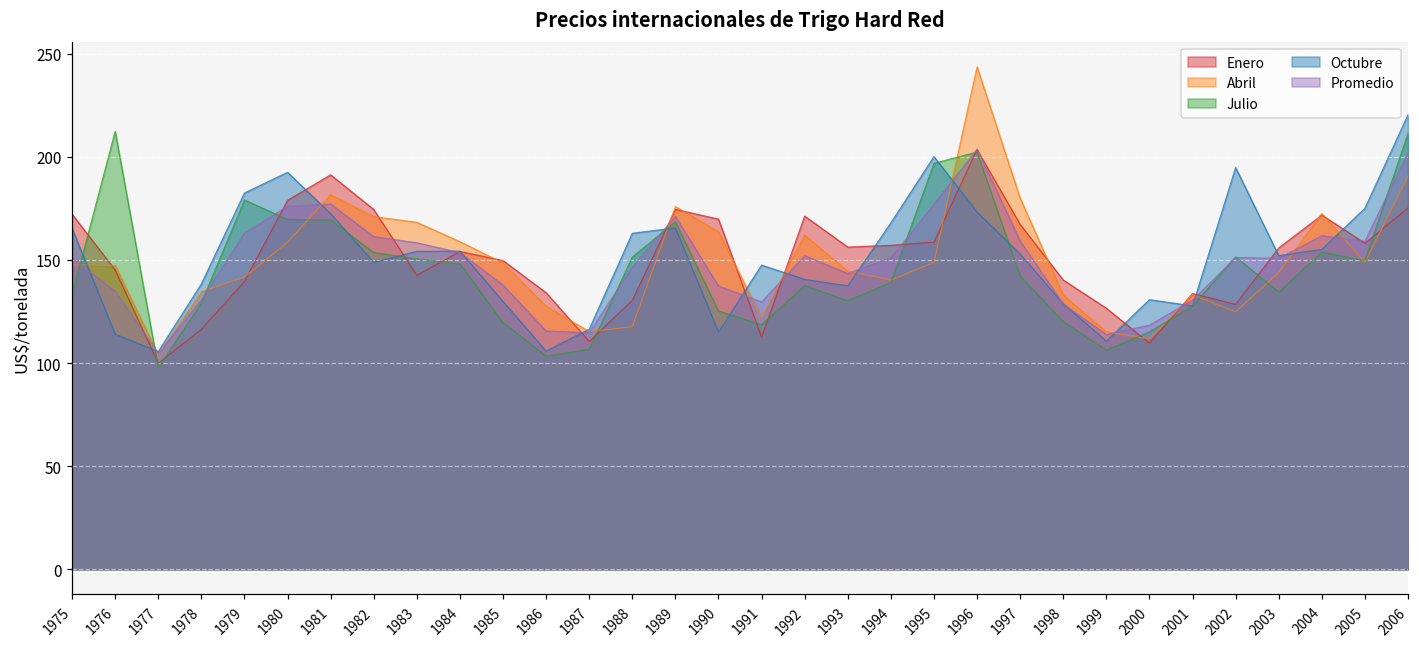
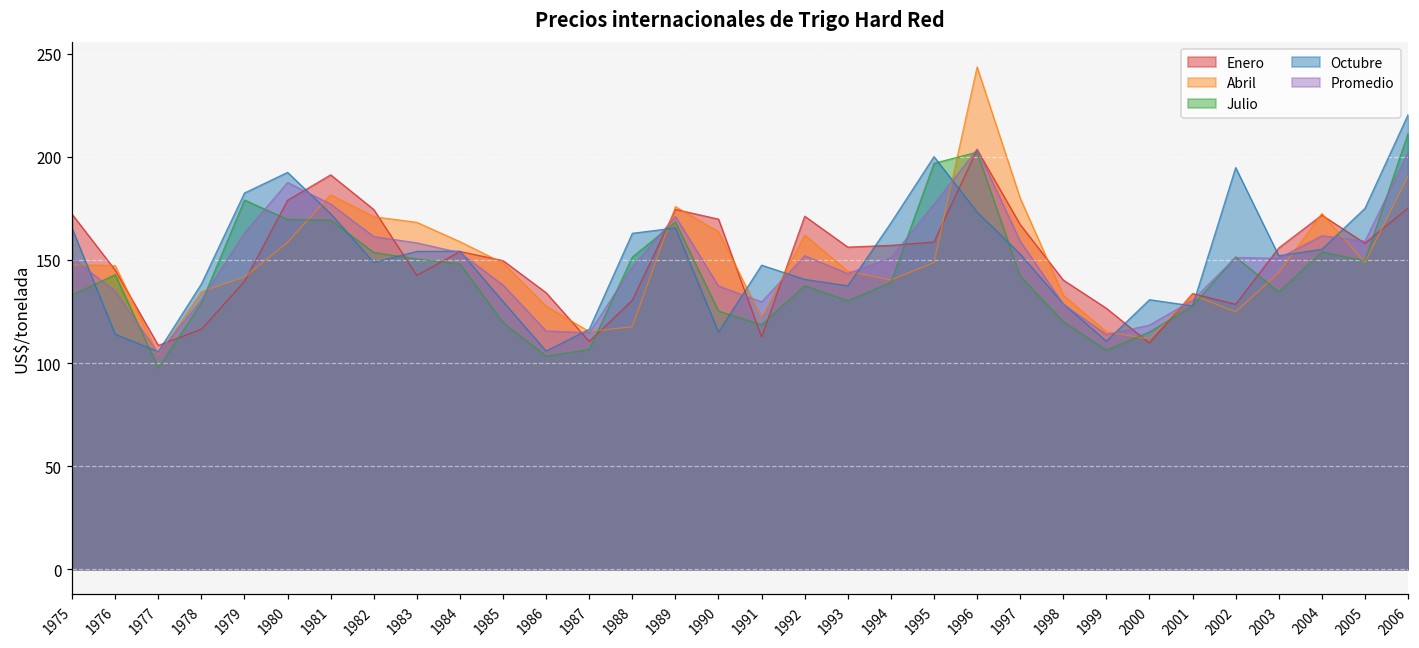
  {
    "Enero": {
      "1975": 172,
      "1976": 145,
-     "1977": 100,
+     "1977": 109,
      "1978": 116,
      "1979": 140,
      "1980": 179,
      "1981": 191,
      "1982": 174,
      "1983": 143,
      "1986": 134,
      "1987": 111,
      "1988": 130,
      "1989": 175,
      "1990": 170,
      "1991": 113,
      "1992": 171,
      "1993": 156,
      "1994": 157,
      "1995": 159,
      "1997": 167,
      "1998": 140,
      "1999": 127,
      "2000": 110,
      "2002": 128,
      "2003": 156,
      "2006": 175
    },
    "Abril": {
      "1975": 148,
      "1976": 147,
      "1978": 135,
      "1979": 142,
      "1980": 159,
      "1981": 182,
      "1982": 171,
      "1983": 168,
      "1984": 159,
      "1986": 128,
      "1988": 118,
      "1989": 176,
      "1990": 164,
      "1991": 122,
      "1992": 162,
      "1995": 149,
      "1996": 244,
      "1997": 180,
      "1998": 133,
      "2000": 112,
      "2002": 125,
      "2003": 144,
      "2006": 191
    },
    "Julio": {
      "1975": 133,
-     "1976": 212,
+     "1976": 143,
      "1977": 98,
      "1978": 129,
      "1979": 179,
      "1980": 170,
      "1981": 169,
      "1982": 154,
      "1983": 151,
      "1984": 148,
      "1985": 120,
      "1986": 103,
      "1987": 107,
      "1988": 151,
      "1989": 168,
      "1990": 125,
      "1991": 119,
      "1992": 138,
      "1993": 130,
      "1995": 197,
      "1997": 142,
      "1998": 120,
      "1999": 106,
      "2000": 115,
      "2003": 134,
      "2006": 211
    },
    "Octubre": {
      "1975": 165,
      "1976": 114,
      "1978": 138,
      "1979": 183,
      "1980": 193,
      "1981": 172,
      "1982": 149,
      "1983": 154,
      "1985": 130,
      "1986": 106,
      "1988": 163,
      "1989": 166,
      "1990": 115,
      "1991": 148,
      "1992": 141,
      "1993": 137,
      "1994": 168,
      "1995": 200,
      "1996": 173,
      "1997": 153,
      "1999": 111,
      "2000": 131,
      "2002": 195,
      "2005": 175,
      "2006": 220
    },
    "Promedio": {
      "1975": 151,
      "1976": 135,
      "1978": 131,
      "1979": 163,
-     "1980": 176,
+     "1980": 188,
      "1981": 177,
      "1982": 161,
      "1983": 158,
      "1985": 138,
      "1986": 116,
      "1988": 147,
      "1989": 171,
      "1990": 137,
      "1991": 130,
      "1992": 152,
      "1994": 151,
      "1995": 177,
      "1997": 159,
      "2000": 118,
      "2001": 131,
      "2004": 162,
      "2006": 202
    }
  }
